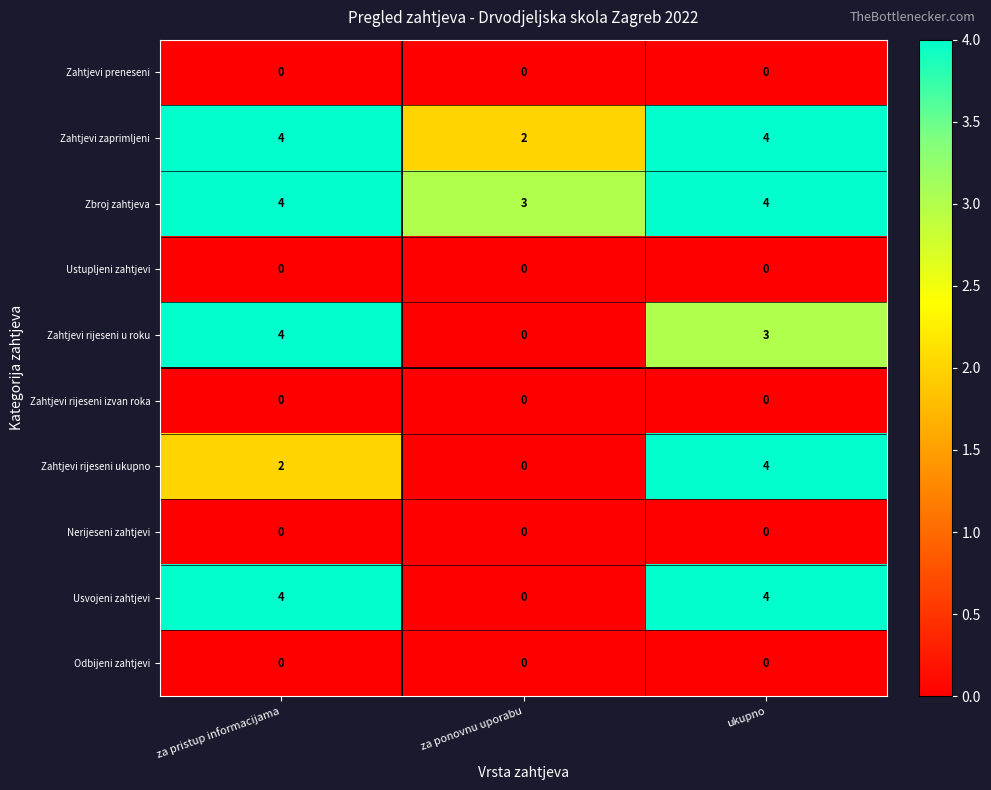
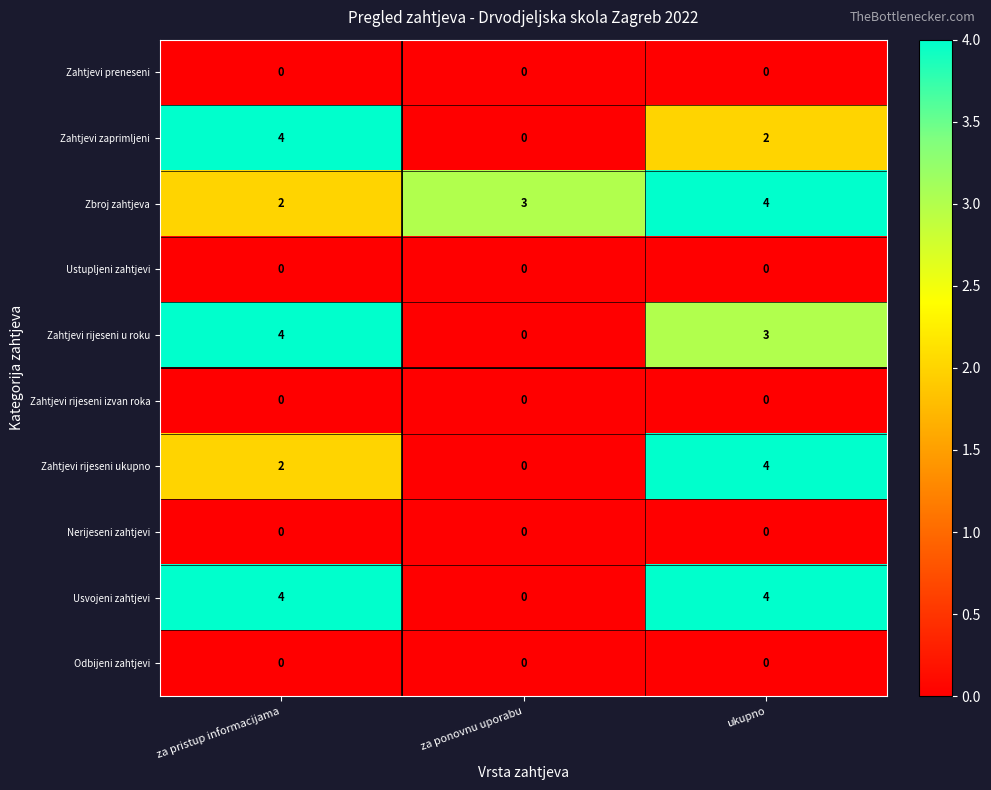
  {
    "Zahtjevi preneseni": {
      "za pristup informacijama": 0,
      "za ponovnu uporabu": 0,
      "ukupno": 0
    },
    "Zahtjevi zaprimljeni": {
      "za pristup informacijama": 4,
-     "za ponovnu uporabu": 2,
-     "ukupno": 4
+     "za ponovnu uporabu": 0,
+     "ukupno": 2
    },
    "Zbroj zahtjeva": {
-     "za pristup informacijama": 4,
+     "za pristup informacijama": 2,
      "za ponovnu uporabu": 3,
      "ukupno": 4
    },
    "Ustupljeni zahtjevi": {
      "za pristup informacijama": 0,
      "za ponovnu uporabu": 0,
      "ukupno": 0
    },
    "Zahtjevi rijeseni u roku": {
      "za pristup informacijama": 4,
      "za ponovnu uporabu": 0,
      "ukupno": 3
    },
    "Zahtjevi rijeseni izvan roka": {
      "za pristup informacijama": 0,
      "za ponovnu uporabu": 0,
      "ukupno": 0
    },
    "Zahtjevi rijeseni ukupno": {
      "za pristup informacijama": 2,
      "za ponovnu uporabu": 0,
      "ukupno": 4
    },
    "Nerijeseni zahtjevi": {
      "za pristup informacijama": 0,
      "za ponovnu uporabu": 0,
      "ukupno": 0
    },
    "Usvojeni zahtjevi": {
      "za pristup informacijama": 4,
      "za ponovnu uporabu": 0,
      "ukupno": 4
    },
    "Odbijeni zahtjevi": {
      "za pristup informacijama": 0,
      "za ponovnu uporabu": 0,
      "ukupno": 0
    }
  }
